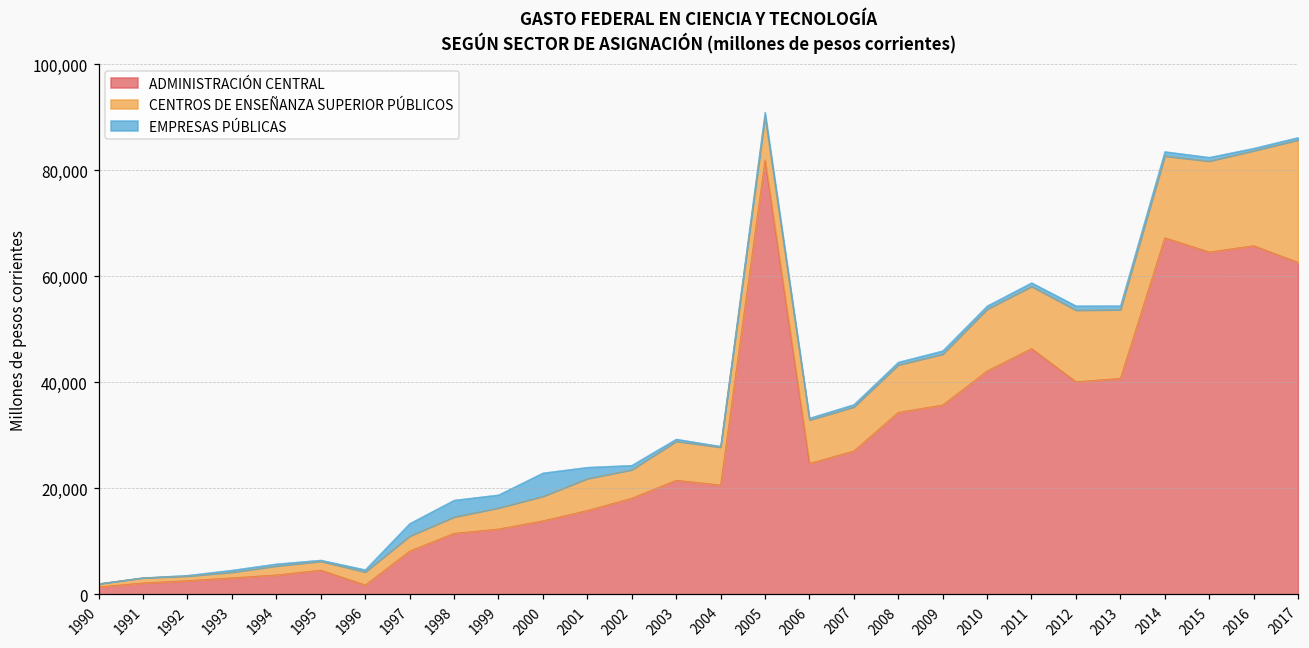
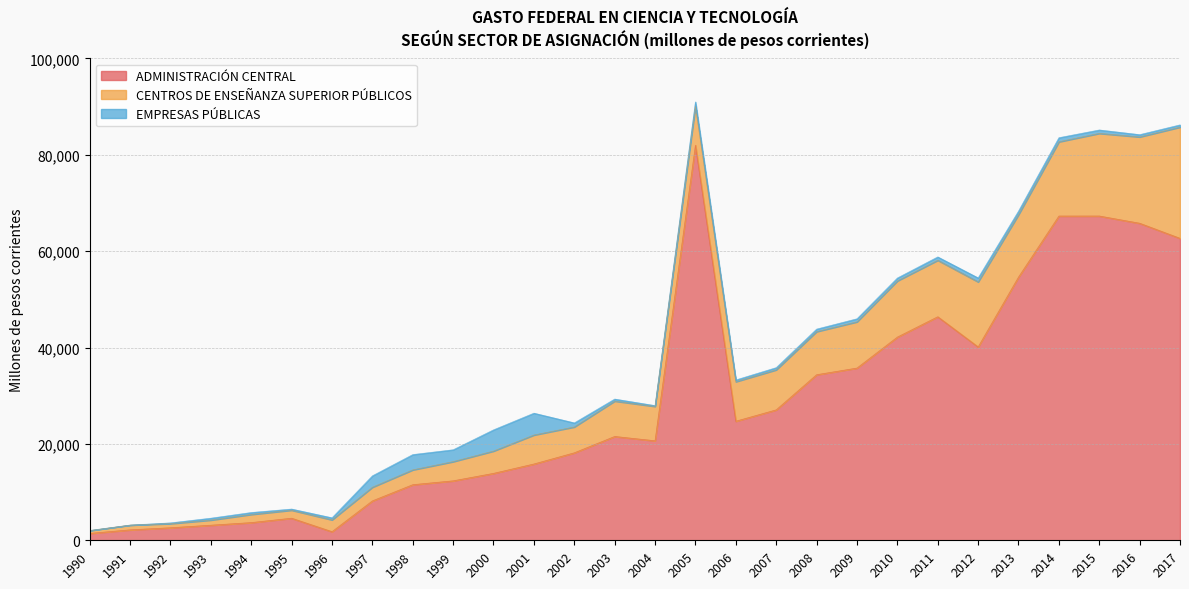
  {
    "ADMINISTRACIÓN CENTRAL": {
      "1990": "1,000",
      "1991": "2,000",
      "1992": "3,000",
      "1993": "3,000",
      "1994": "4,000",
      "1995": "5,000",
      "1996": "2,000",
      "1997": "8,000",
      "1998": "12,000",
      "1999": "12,000",
      "2000": "14,000",
      "2001": "16,000",
      "2002": "18,000",
      "2003": "22,000",
      "2004": "21,000",
      "2005": "82,000",
      "2006": "25,000",
      "2007": "27,000",
      "2008": "34,000",
      "2009": "36,000",
      "2010": "42,000",
      "2011": "46,000",
      "2012": "40,000",
-     "2013": "41,000",
+     "2013": "55,000",
      "2014": "67,000",
-     "2015": "65,000",
+     "2015": "67,000",
      "2016": "66,000",
      "2017": "63,000"
    },
    "CENTROS DE ENSEÑANZA SUPERIOR PÚBLICOS": {
      "1997": "3,000",
      "1998": "3,000",
      "1999": "4,000",
      "2000": "5,000",
      "2001": "6,000",
      "2002": "5,000",
      "2005": "8,000",
      "2009": "10,000",
      "2010": "12,000",
      "2011": "12,000",
      "2012": "14,000",
      "2013": "13,000",
      "2014": "15,000",
      "2015": "17,000"
    },
    "EMPRESAS PÚBLICAS": {
      "1997": "2,000",
      "1998": "3,000",
      "1999": "2,000",
      "2000": "4,000",
-     "2001": "2,000",
+     "2001": "5,000",
      "2002": "1,000",
      "2005": "1,000",
      "2009": "1,000",
      "2010": "1,000",
      "2011": "1,000",
      "2012": "1,000",
      "2013": "1,000",
      "2014": "1,000",
      "2015": "1,000"
    }
  }
